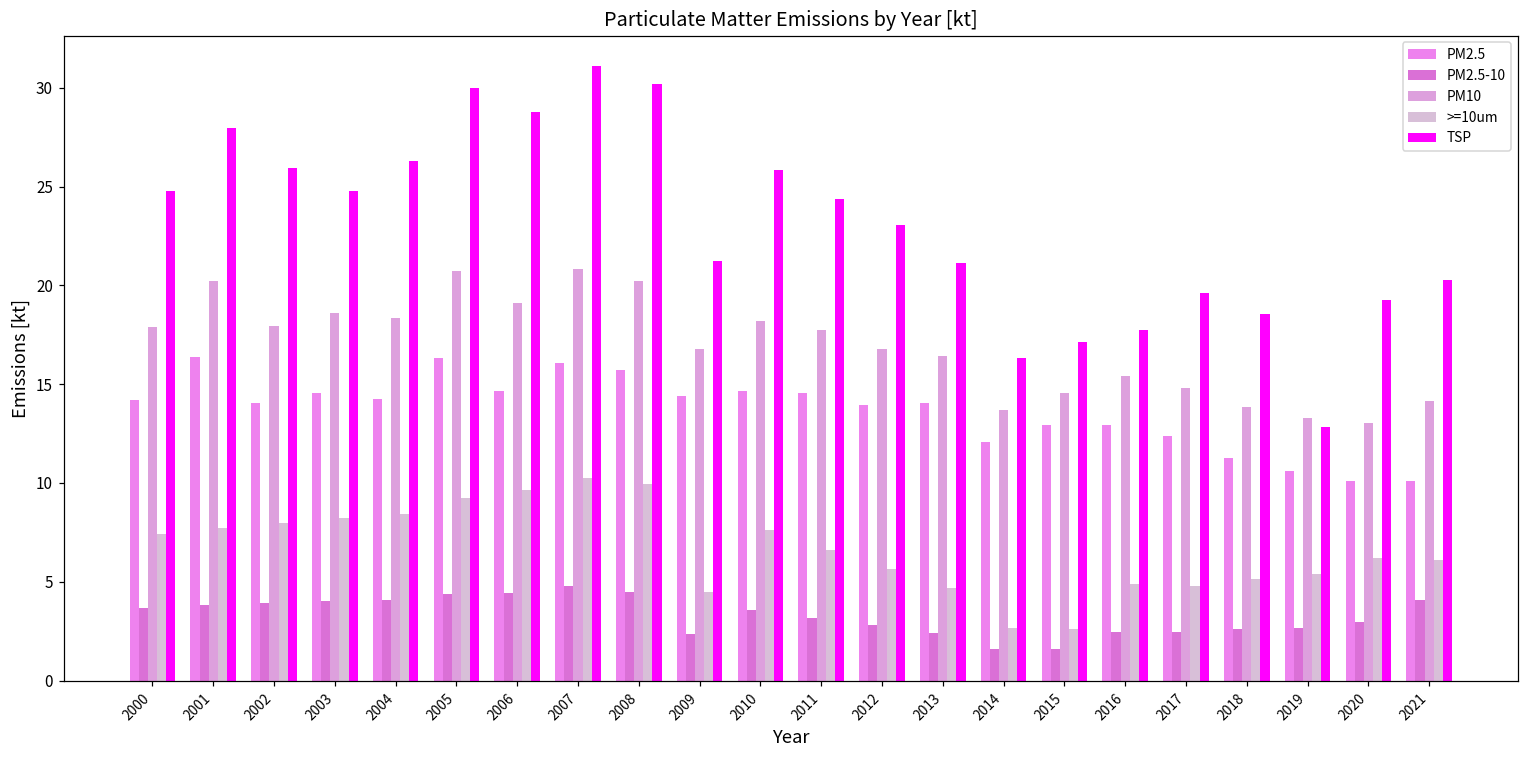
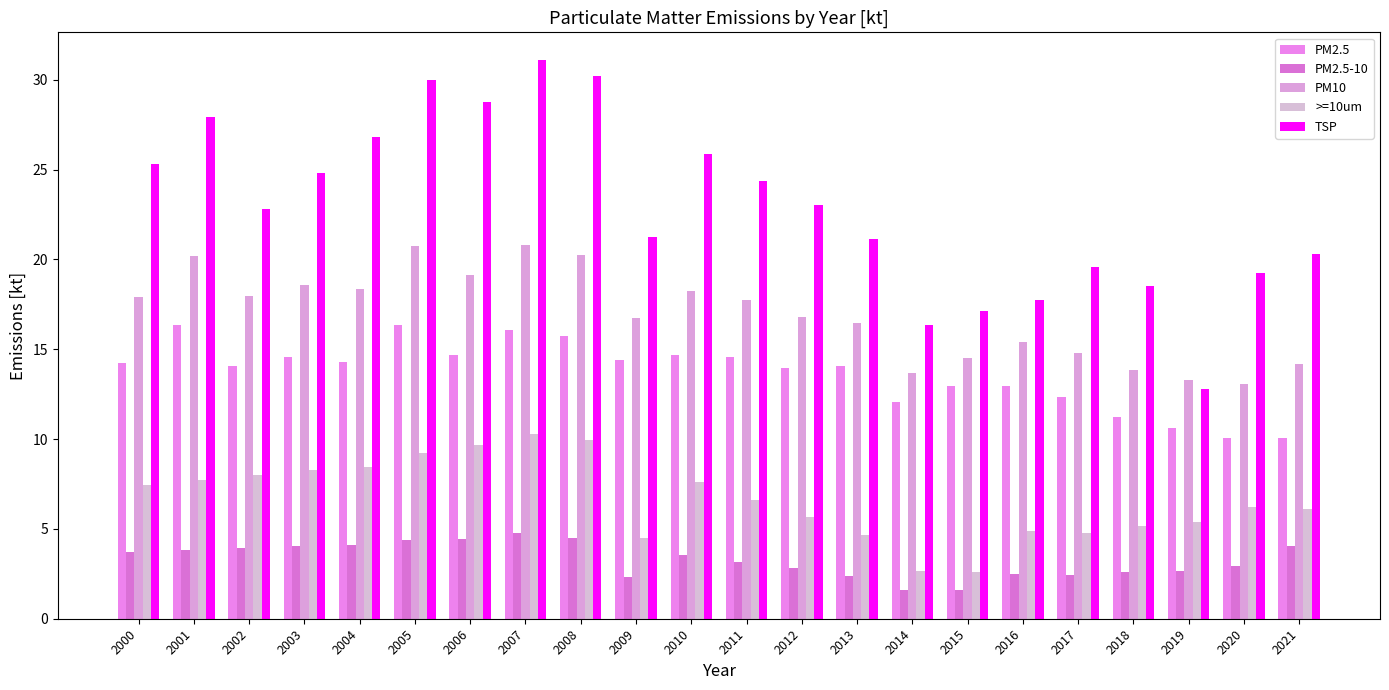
  {
    "TSP": {
-     "2000": 24.8,
+     "2000": 25.3,
      "2001": 27.9,
-     "2002": 25.9,
+     "2002": 22.8,
      "2003": 24.8,
-     "2004": 26.3,
+     "2004": 26.8,
      "2005": 30.0,
      "2006": 28.8,
      "2007": 31.1,
      "2008": 30.2,
      "2009": 21.3,
      "2010": 25.9,
      "2011": 24.4,
      "2012": 23.0,
      "2013": 21.1,
      "2014": 16.3,
      "2015": 17.1,
      "2016": 17.8,
      "2017": 19.6,
      "2018": 18.5,
      "2019": 12.8,
      "2020": 19.3,
      "2021": 20.3
    }
  }
